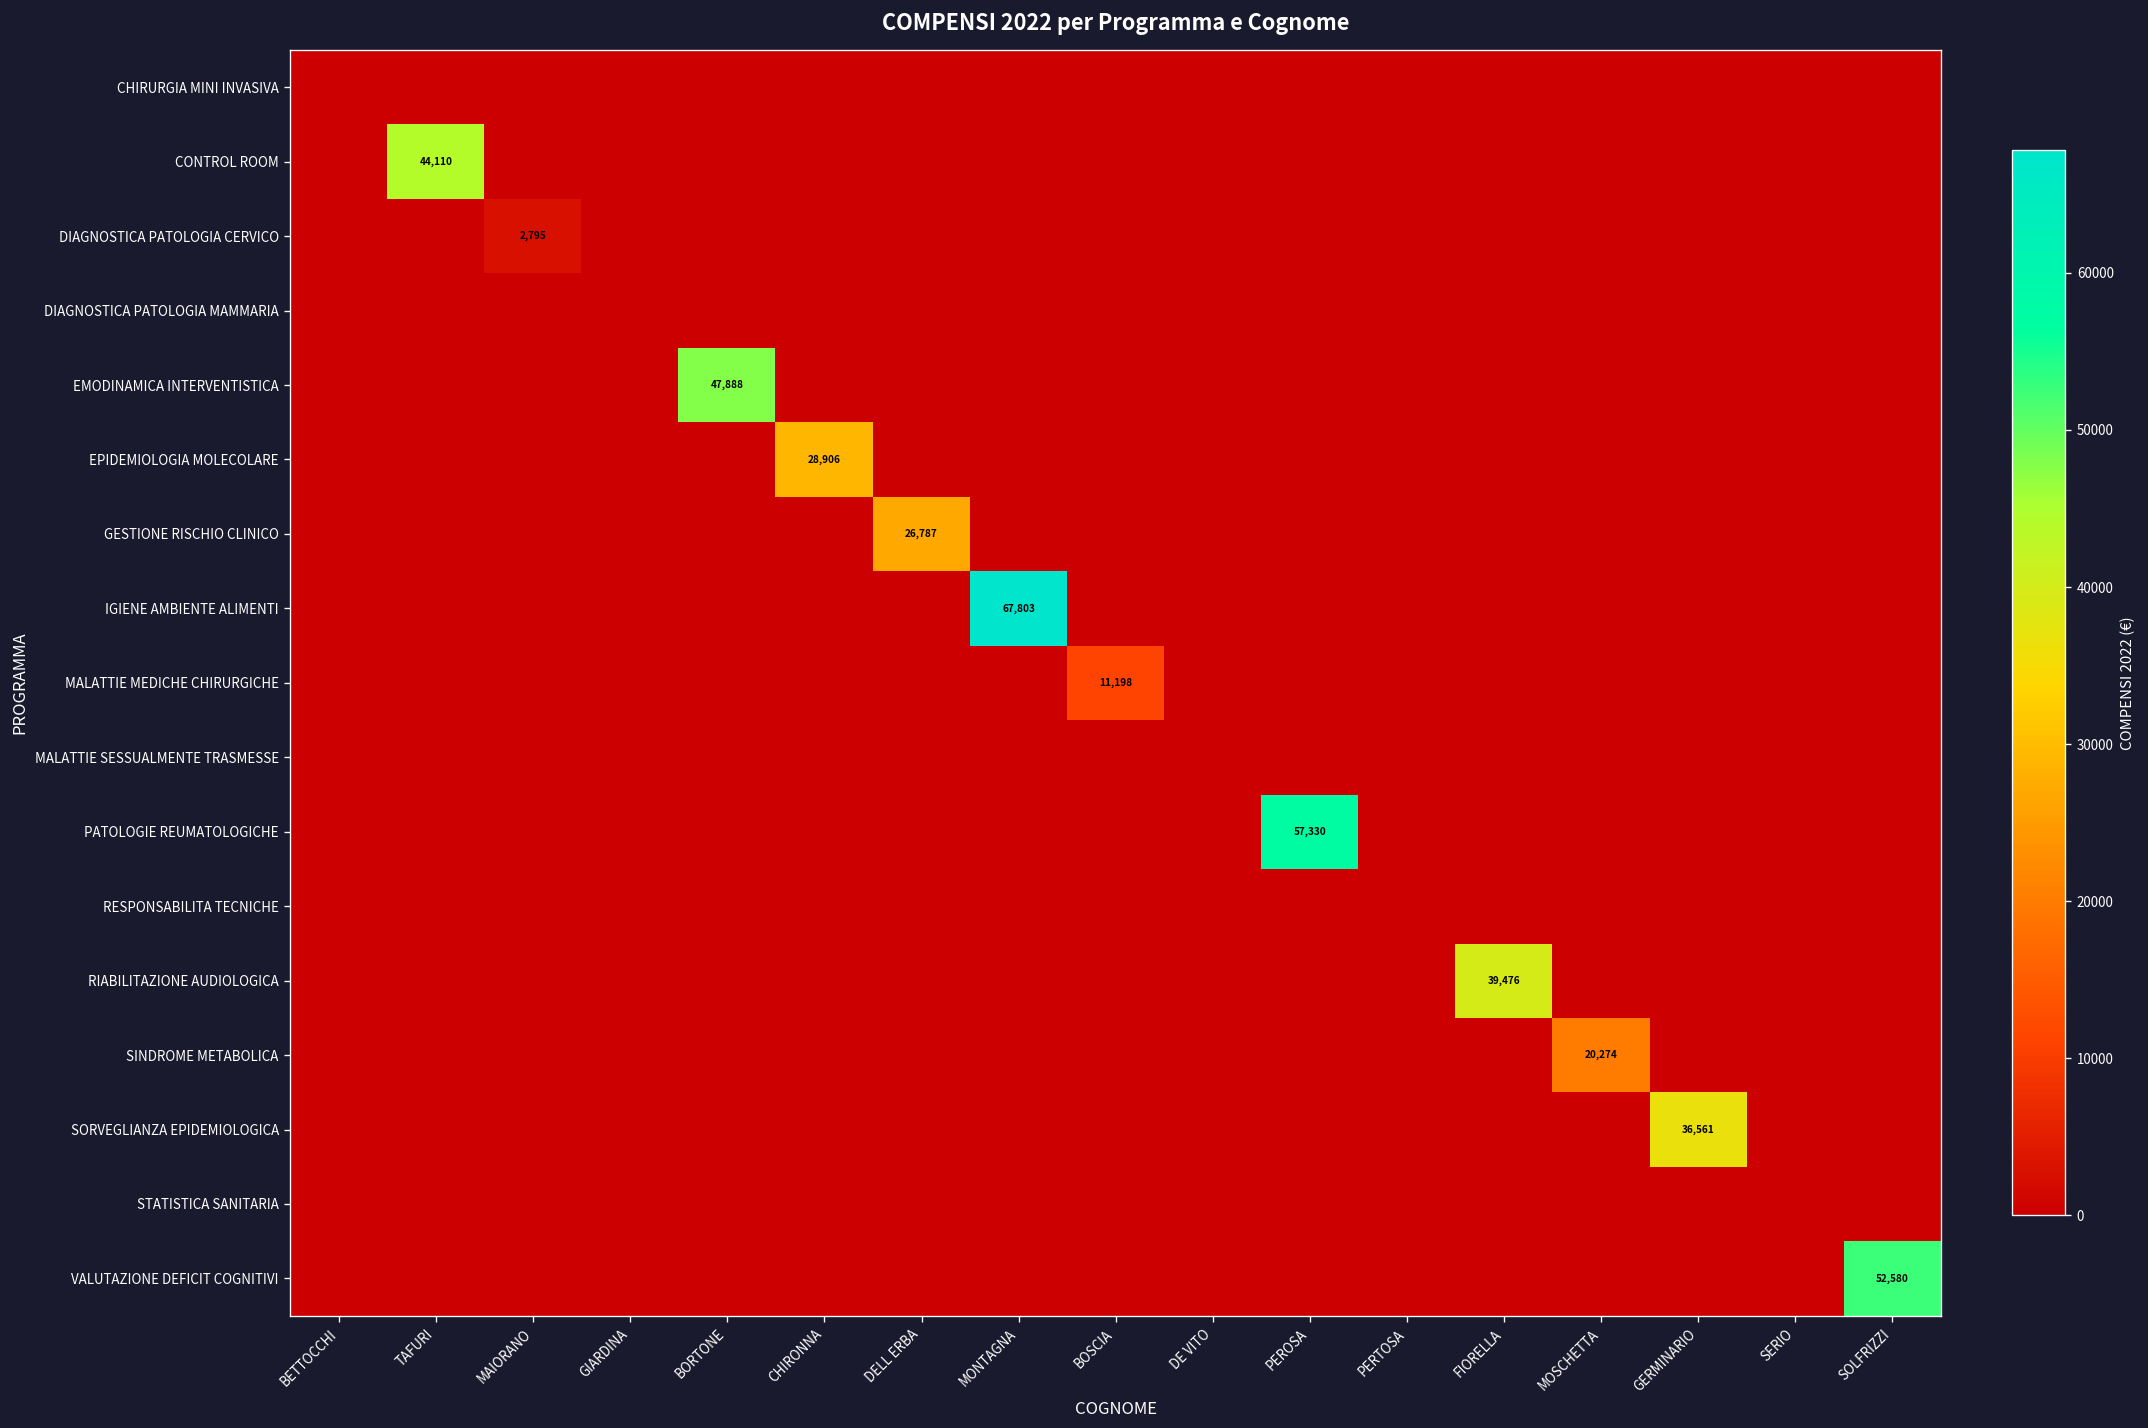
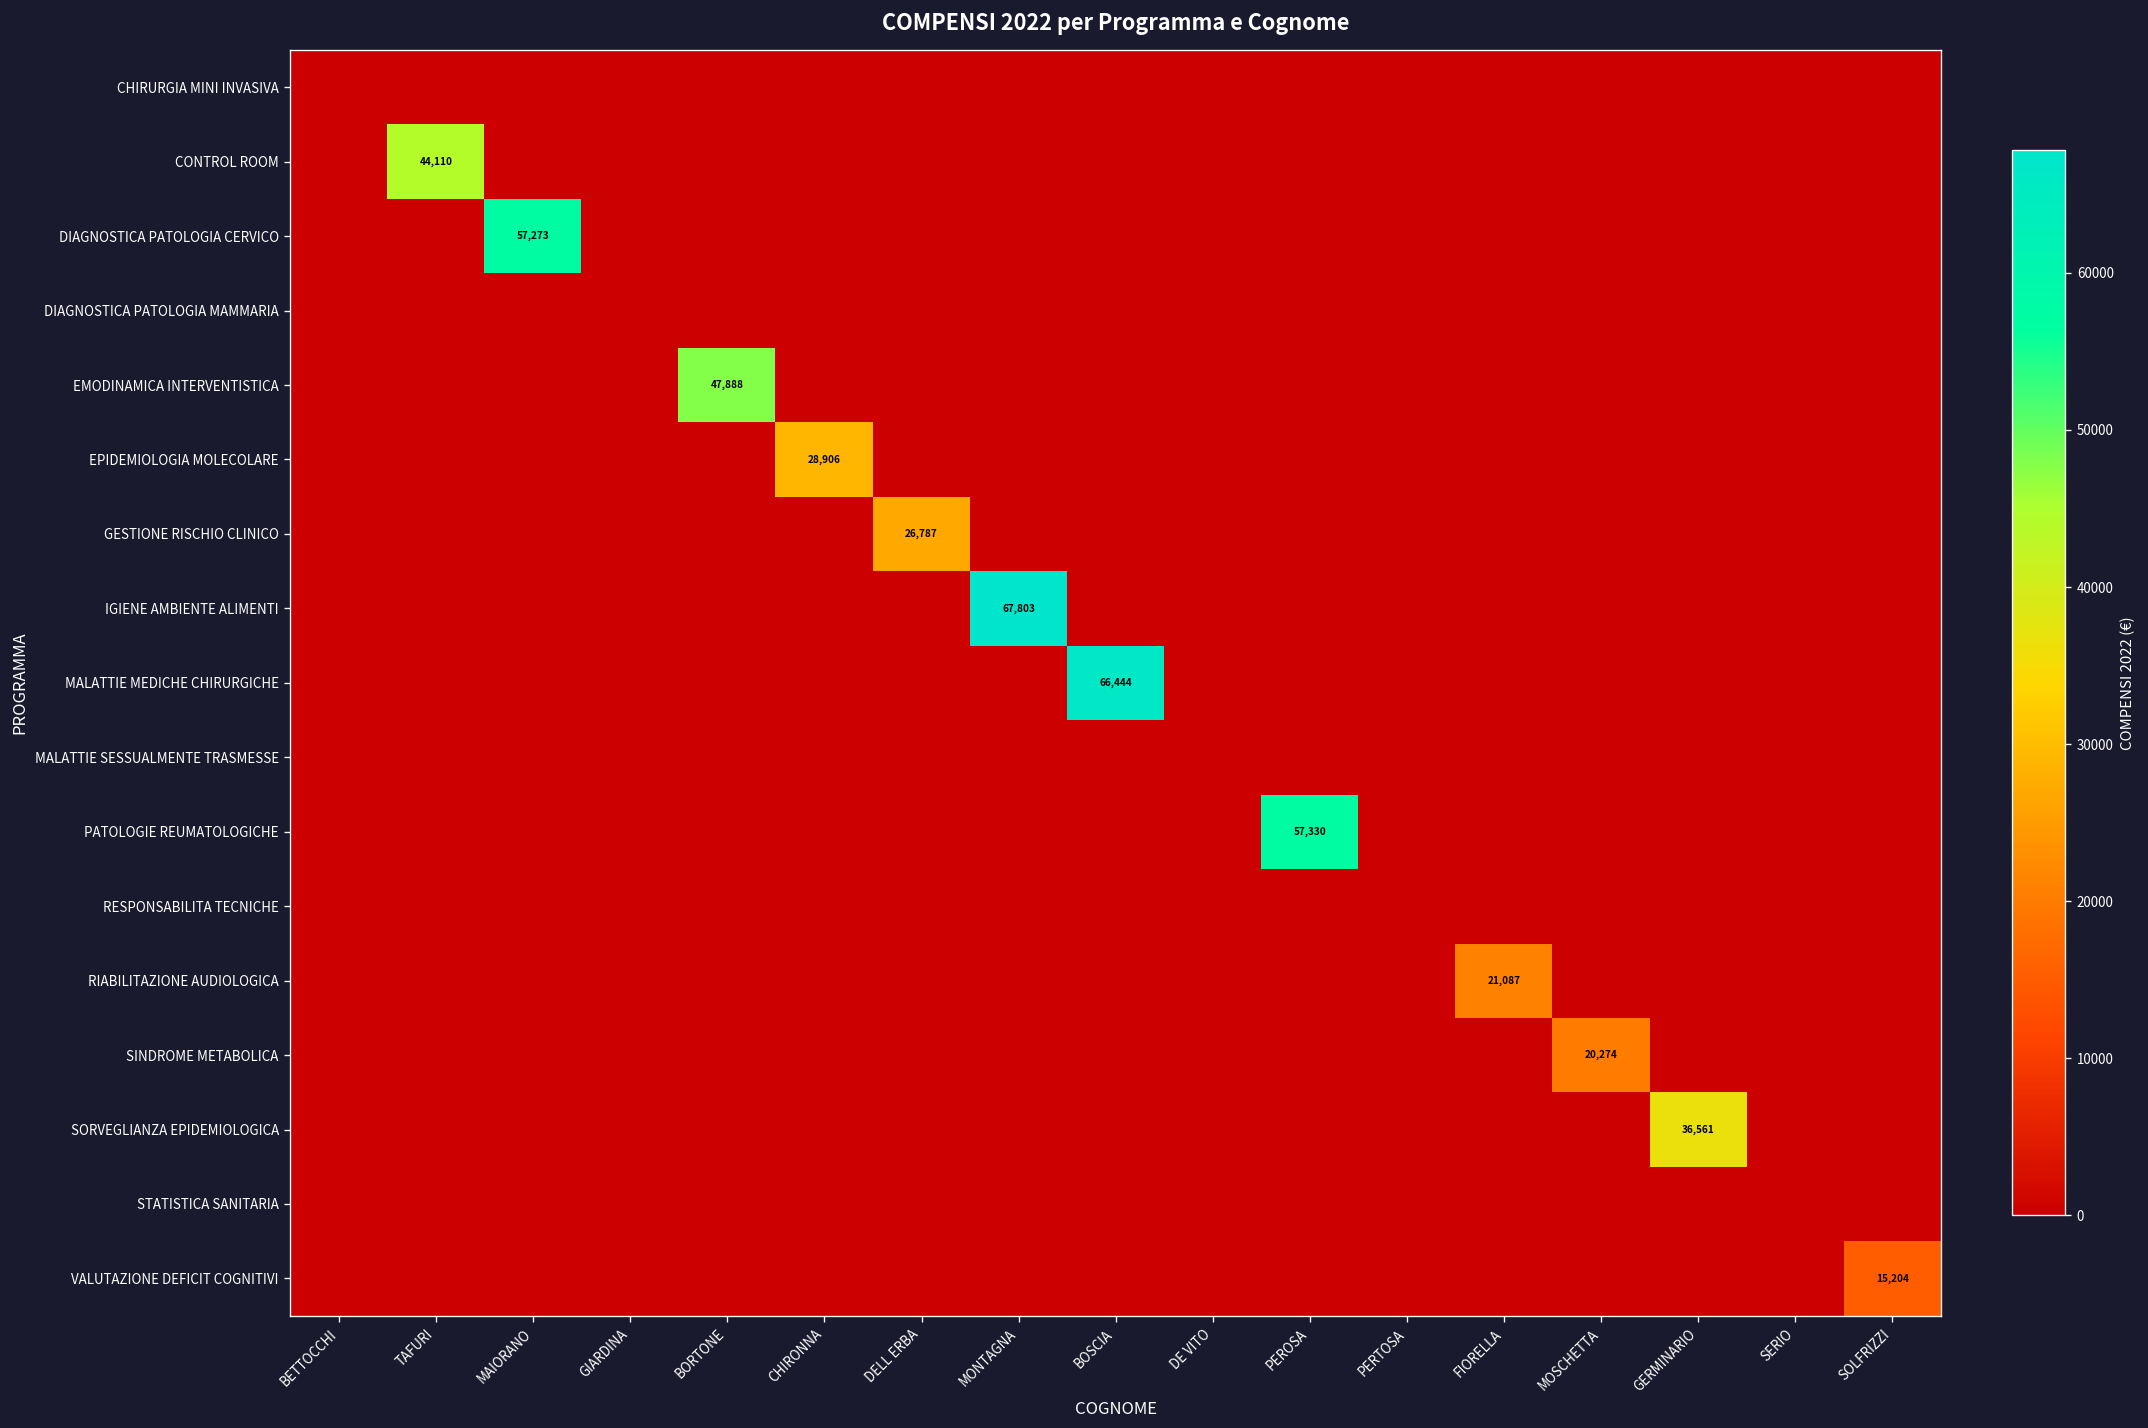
  {
    "CONTROL ROOM": {
      "TAFURI": "44,110"
    },
    "DIAGNOSTICA PATOLOGIA CERVICO": {
-     "MAIORANO": "2,795"
+     "MAIORANO": "57,273"
    },
    "EMODINAMICA INTERVENTISTICA": {
      "BORTONE": "47,888"
    },
    "EPIDEMIOLOGIA MOLECOLARE": {
      "CHIRONNA": "28,906"
    },
    "GESTIONE RISCHIO CLINICO": {
      "DELL ERBA": "26,787"
    },
    "IGIENE AMBIENTE ALIMENTI": {
      "MONTAGNA": "67,803"
    },
    "MALATTIE MEDICHE CHIRURGICHE": {
-     "BOSCIA": "11,198"
+     "BOSCIA": "66,444"
    },
    "PATOLOGIE REUMATOLOGICHE": {
      "PEROSA": "57,330"
    },
    "RIABILITAZIONE AUDIOLOGICA": {
-     "FIORELLA": "39,476"
+     "FIORELLA": "21,087"
    },
    "SINDROME METABOLICA": {
      "MOSCHETTA": "20,274"
    },
    "SORVEGLIANZA EPIDEMIOLOGICA": {
      "GERMINARIO": "36,561"
    },
    "VALUTAZIONE DEFICIT COGNITIVI": {
-     "SOLFRIZZI": "52,580"
+     "SOLFRIZZI": "15,204"
    }
  }
